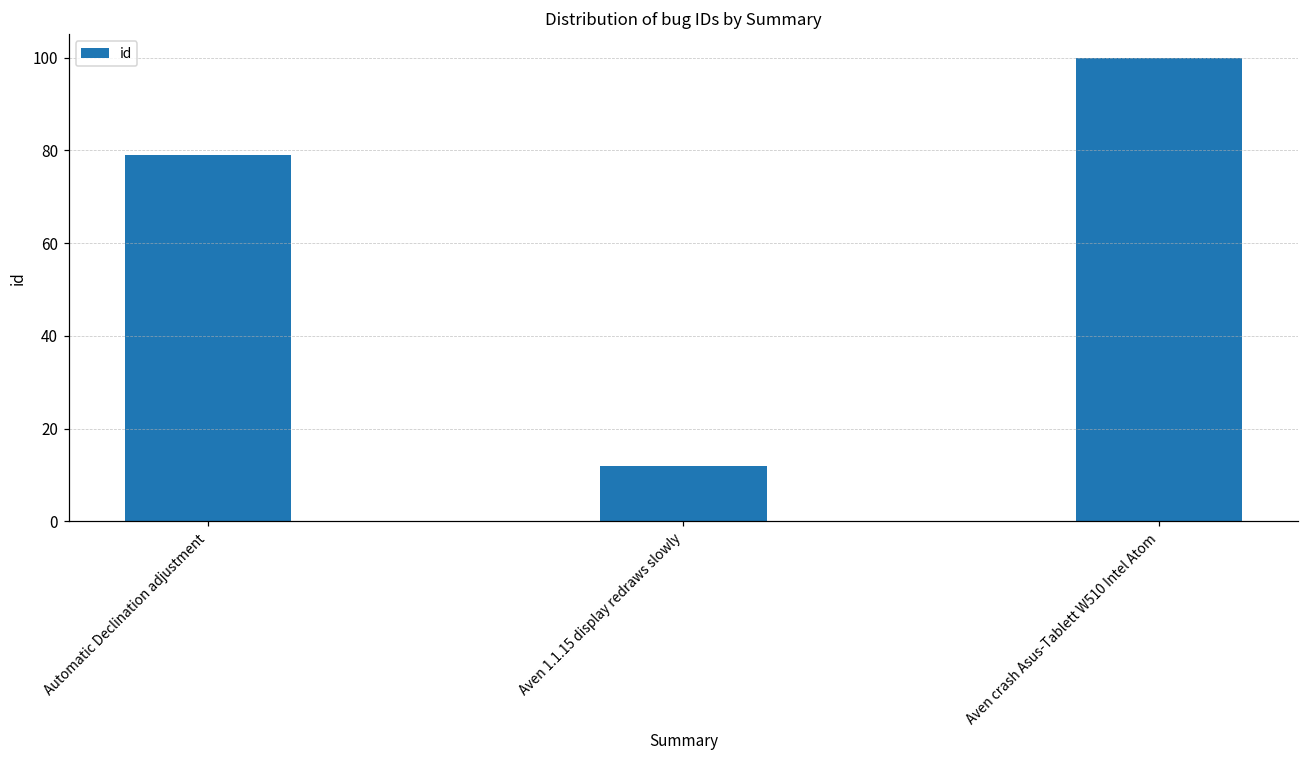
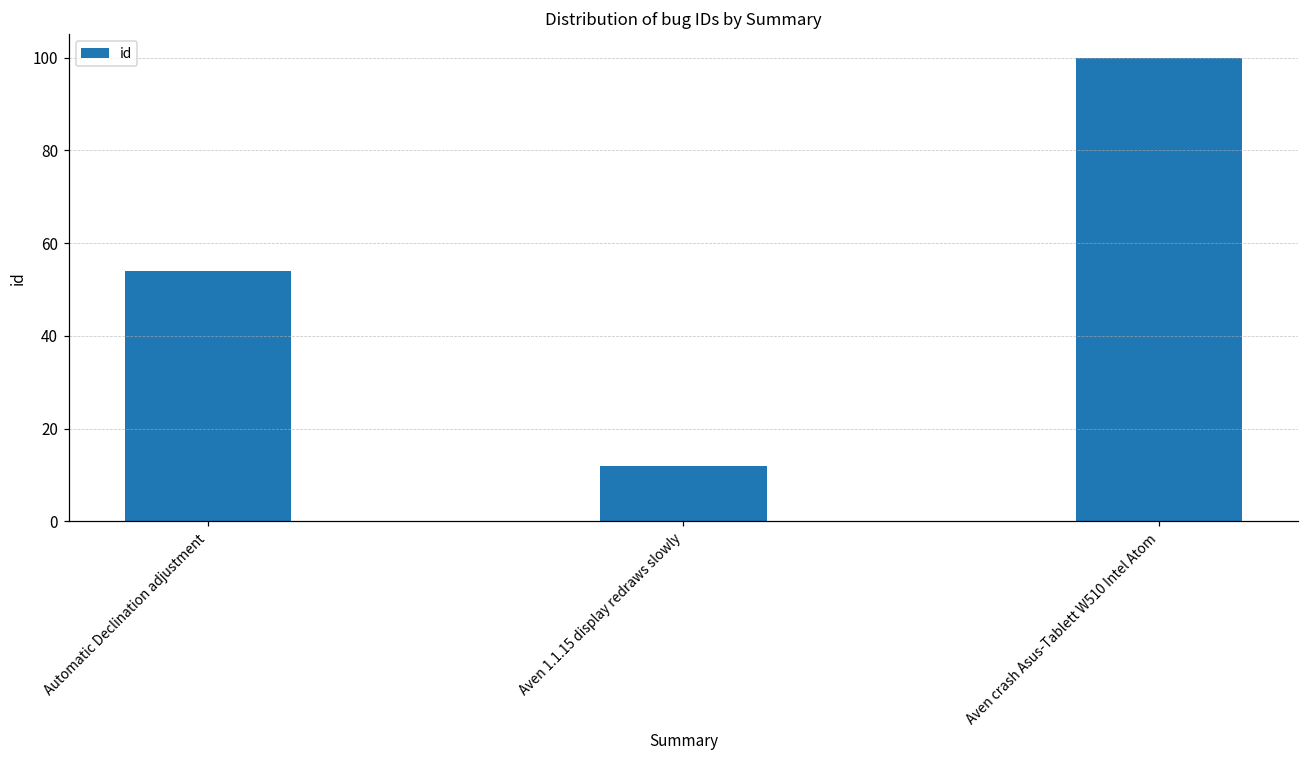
  {
-   "Automatic Declination adjustment": 79,
+   "Automatic Declination adjustment": 54,
    "Aven 1.1.15 display redraws slowly": 12,
    "Aven crash Asus-Tablett W510 Intel Atom": 100
  }
